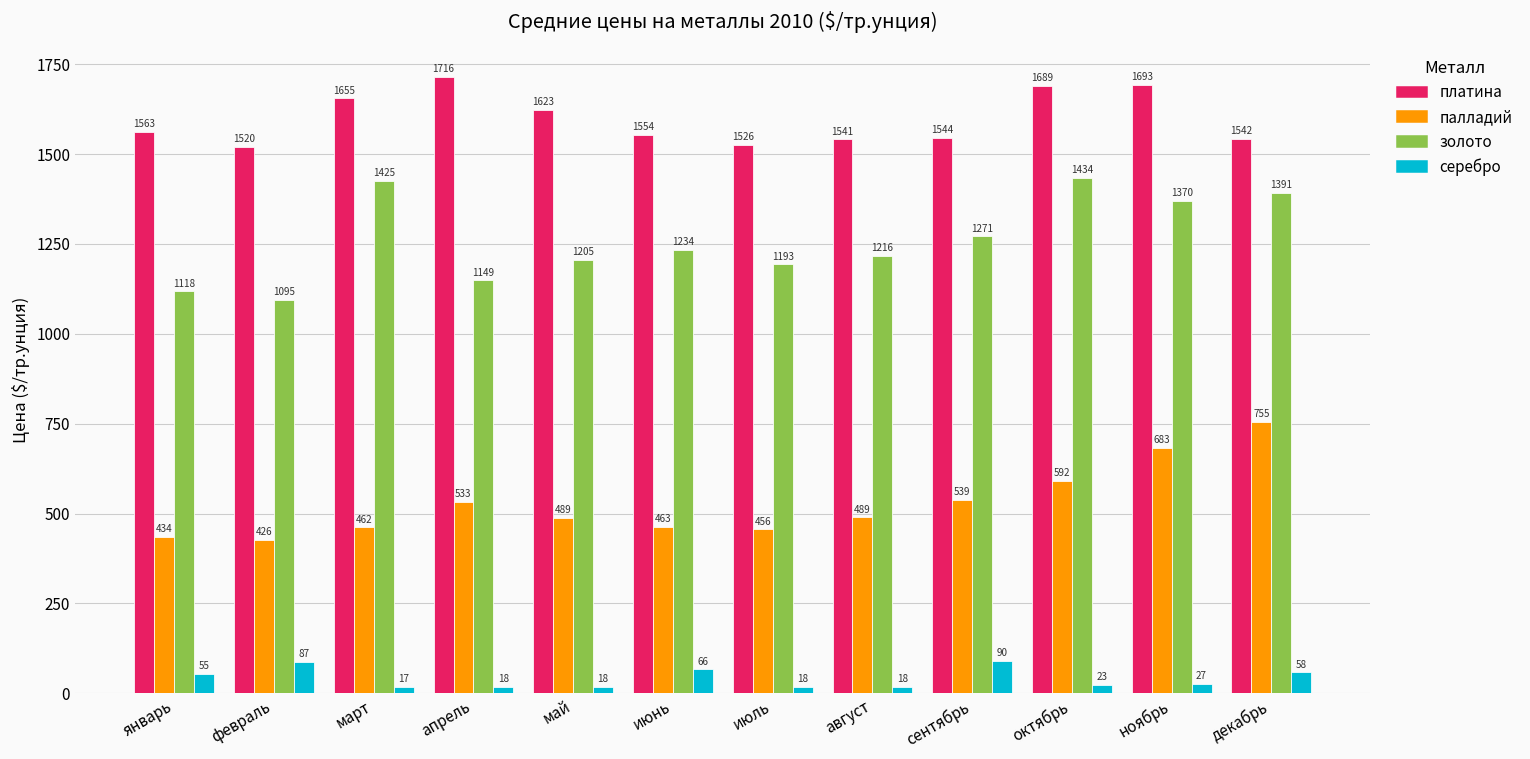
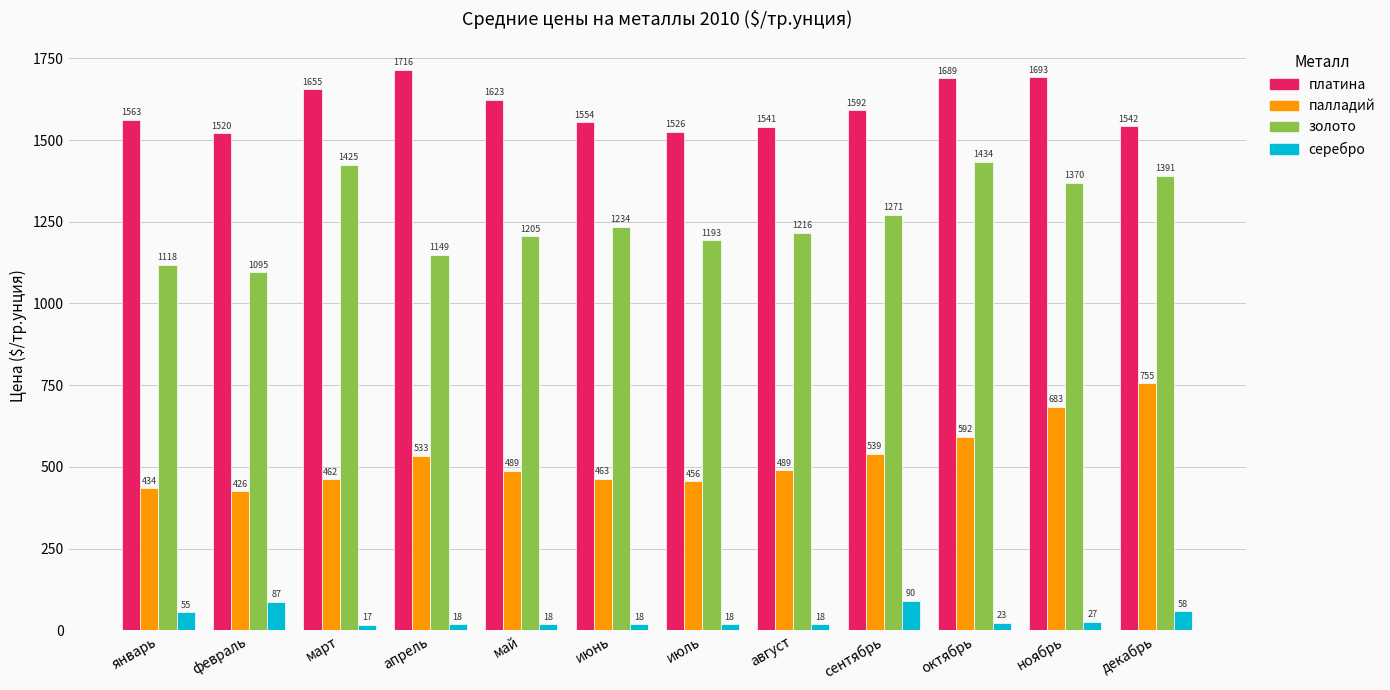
  {
    "платина": {
      "январь": 1563,
      "февраль": 1520,
      "март": 1655,
      "апрель": 1716,
      "май": 1623,
      "июнь": 1554,
      "июль": 1526,
      "август": 1541,
-     "сентябрь": 1544,
+     "сентябрь": 1592,
      "октябрь": 1689,
      "ноябрь": 1693,
      "декабрь": 1542
    },
    "палладий": {
      "январь": 434,
      "февраль": 426,
      "март": 462,
      "апрель": 533,
      "май": 489,
      "июнь": 463,
      "июль": 456,
      "август": 489,
      "сентябрь": 539,
      "октябрь": 592,
      "ноябрь": 683,
      "декабрь": 755
    },
    "золото": {
      "январь": 1118,
      "февраль": 1095,
      "март": 1425,
      "апрель": 1149,
      "май": 1205,
      "июнь": 1234,
      "июль": 1193,
      "август": 1216,
      "сентябрь": 1271,
      "октябрь": 1434,
      "ноябрь": 1370,
      "декабрь": 1391
    },
    "серебро": {
      "январь": 55,
      "февраль": 87,
      "март": 17,
      "апрель": 18,
      "май": 18,
-     "июнь": 66,
+     "июнь": 18,
      "июль": 18,
      "август": 18,
      "сентябрь": 90,
      "октябрь": 23,
      "ноябрь": 27,
      "декабрь": 58
    }
  }
